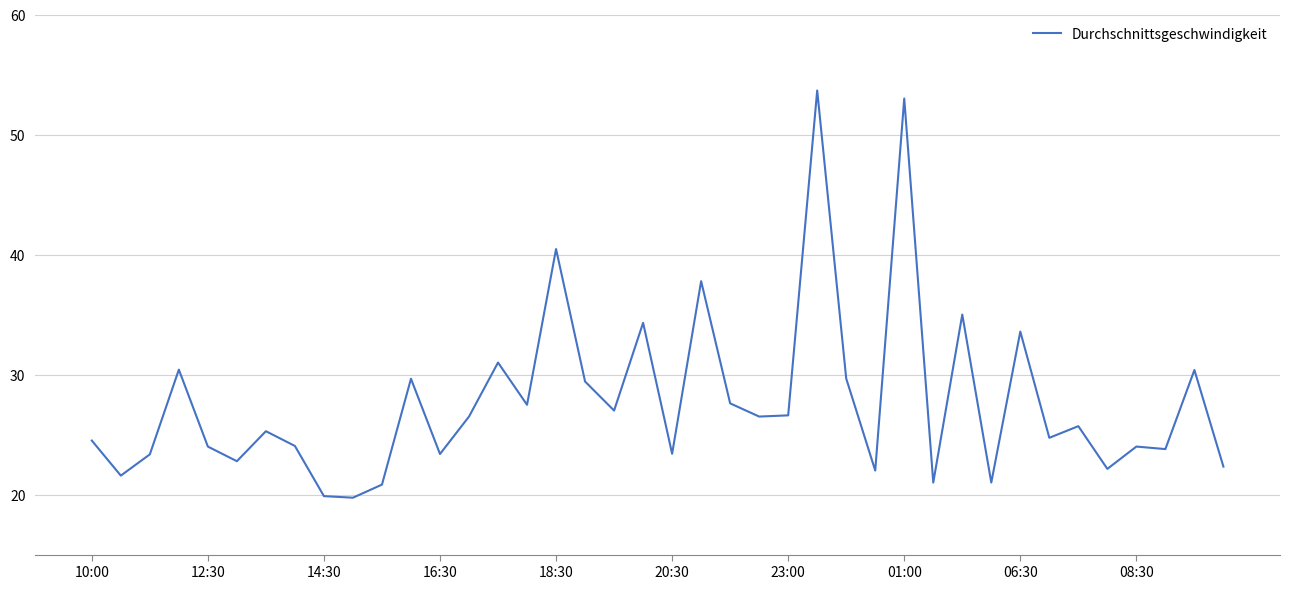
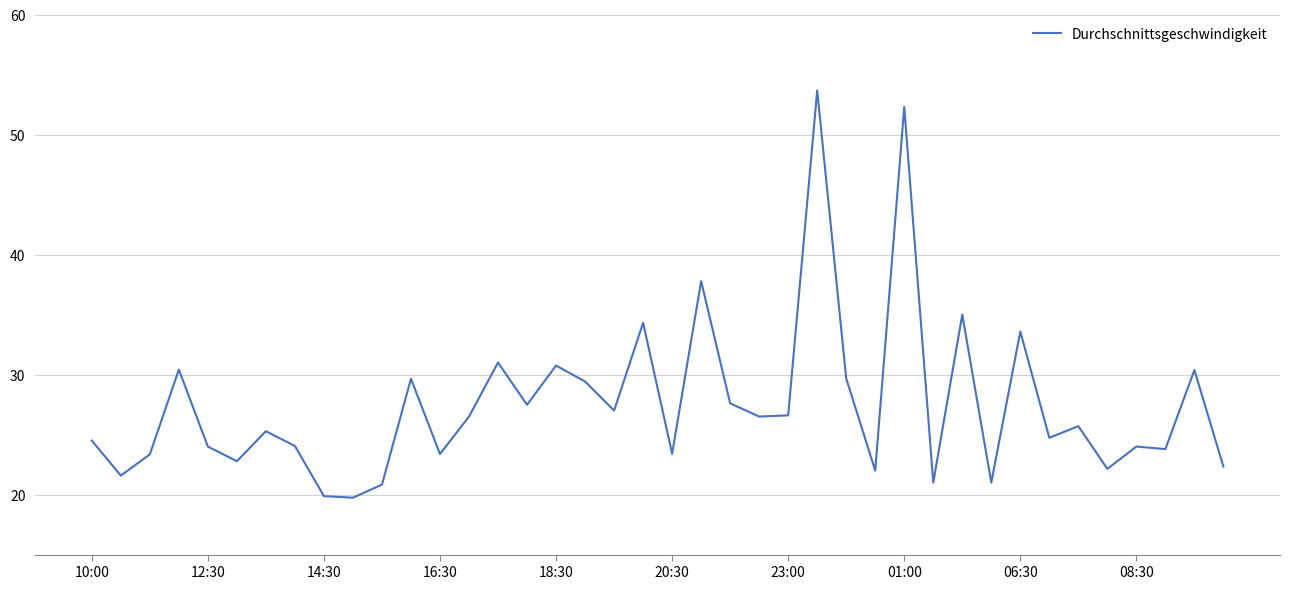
  {
    "12:30": 24.0,
    "14:30": 19.9,
    "16:30": 23.4,
-   "18:30": 40.5,
+   "18:30": 30.8,
    "20:30": 23.4,
    "23:00": 26.6,
-   "01:00": 53.0,
+   "01:00": 52.3,
    "06:30": 33.6,
    "08:30": 24.0
  }
